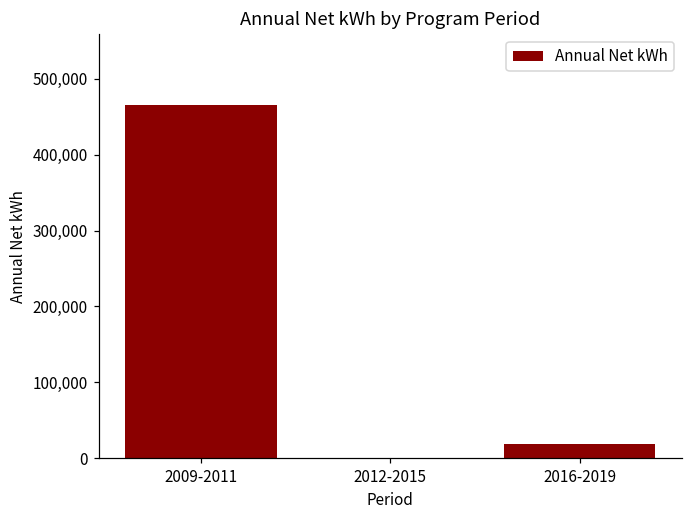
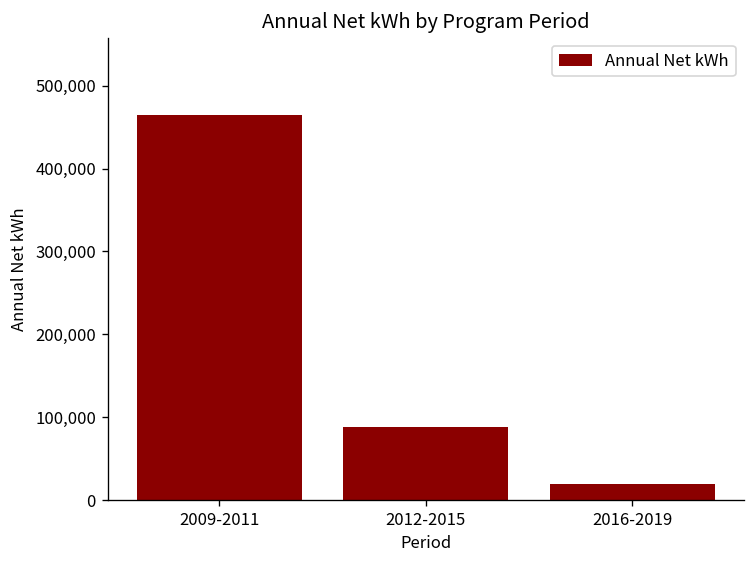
  {
    "2009-2011": "470,000",
-   "2012-2015": "0",
+   "2012-2015": "90,000",
    "2016-2019": "20,000"
  }
